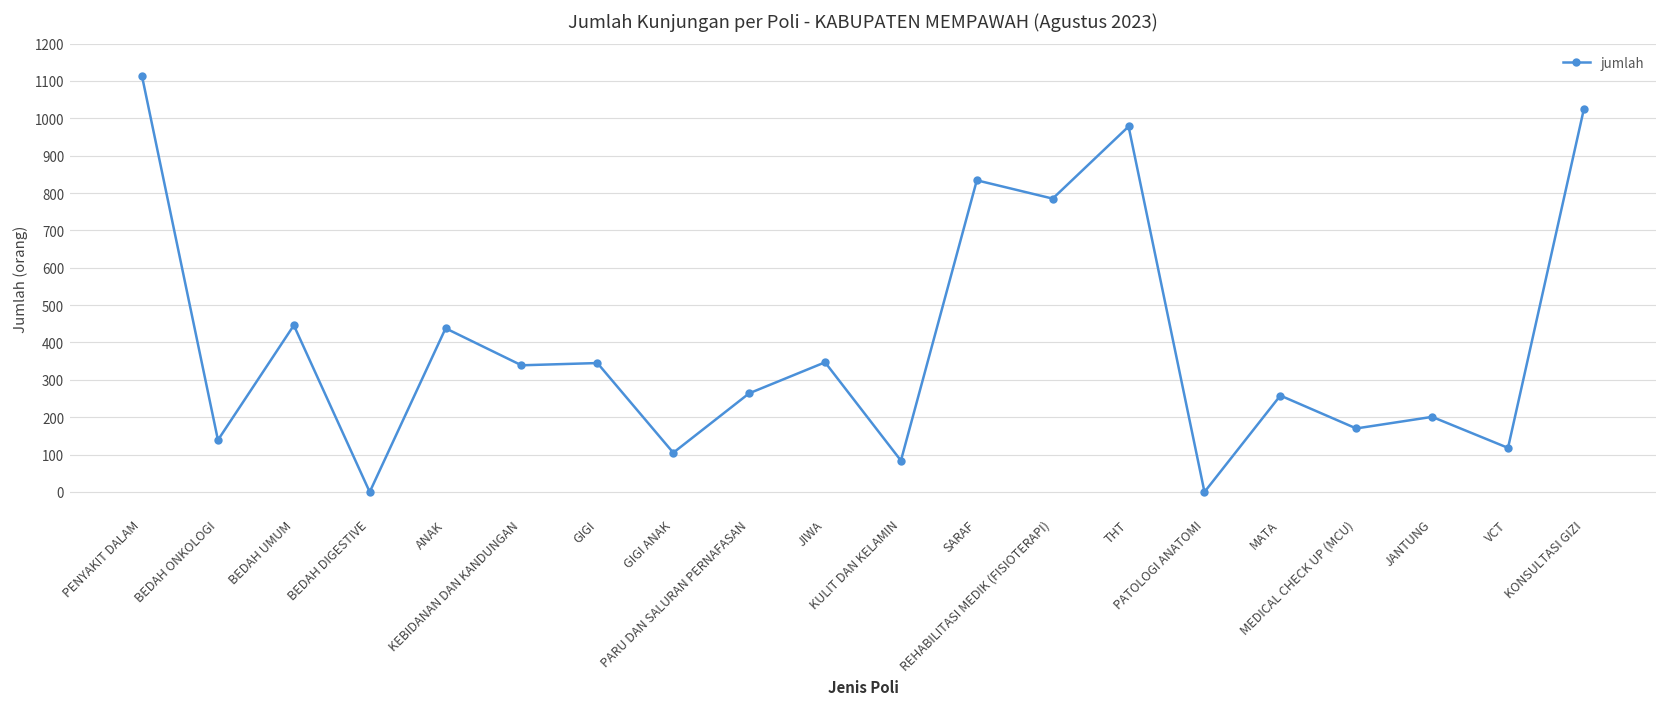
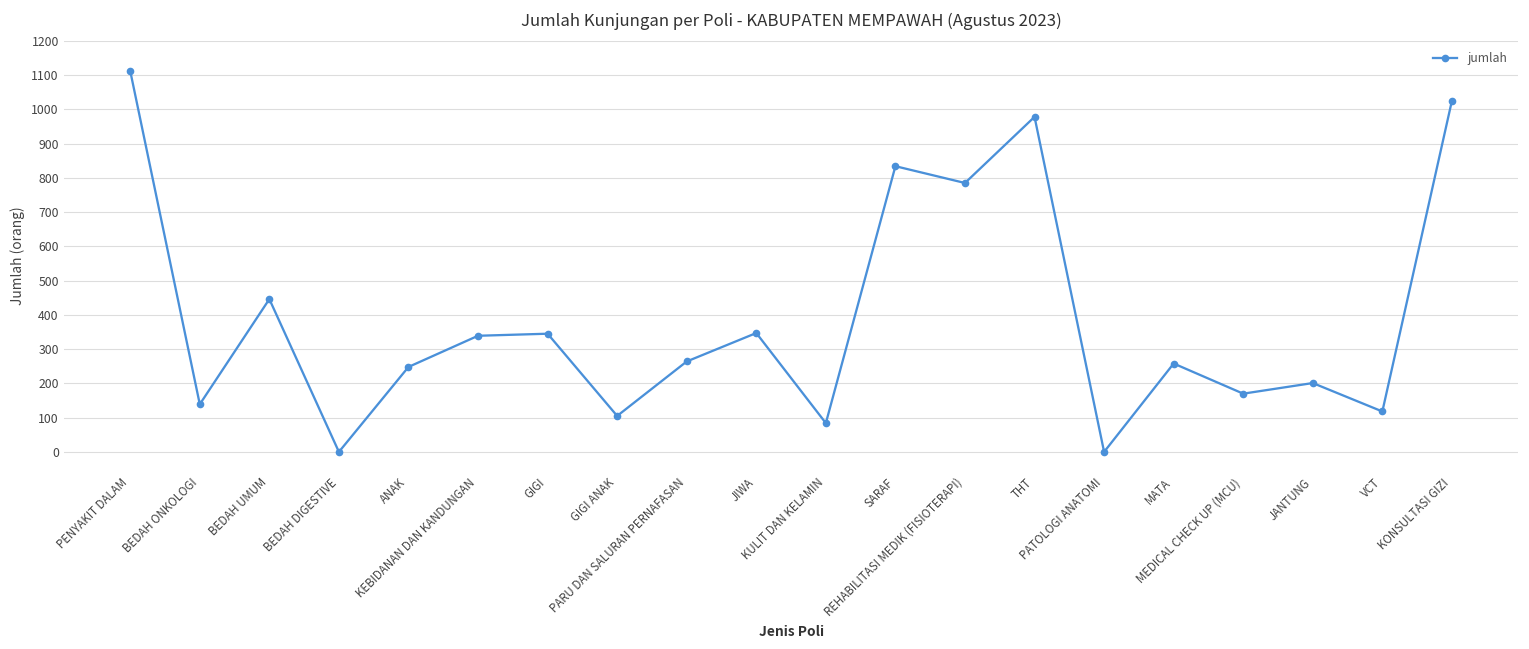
  {
    "PENYAKIT DALAM": 1110,
    "BEDAH ONKOLOGI": 140,
    "BEDAH UMUM": 450,
    "BEDAH DIGESTIVE": 0,
-   "ANAK": 440,
+   "ANAK": 250,
    "KEBIDANAN DAN KANDUNGAN": 340,
    "GIGI": 350,
    "GIGI ANAK": 110,
    "PARU DAN SALURAN PERNAFASAN": 260,
    "JIWA": 350,
    "KULIT DAN KELAMIN": 80,
    "SARAF": 830,
    "REHABILITASI MEDIK (FISIOTERAPI)": 790,
    "THT": 980,
    "PATOLOGI ANATOMI": 0,
    "MATA": 260,
    "MEDICAL CHECK UP (MCU)": 170,
    "JANTUNG": 200,
    "VCT": 120,
    "KONSULTASI GIZI": 1030
  }
